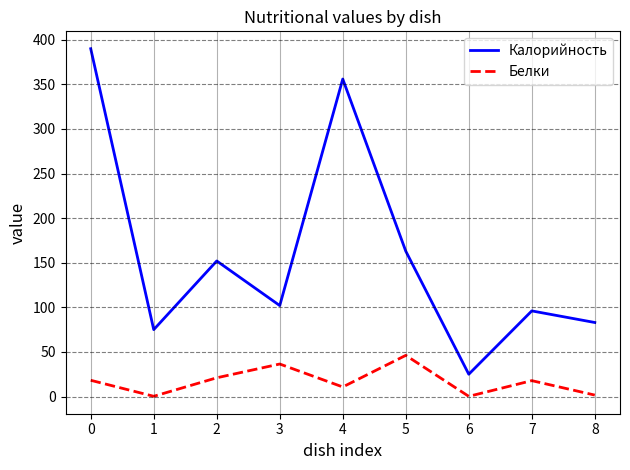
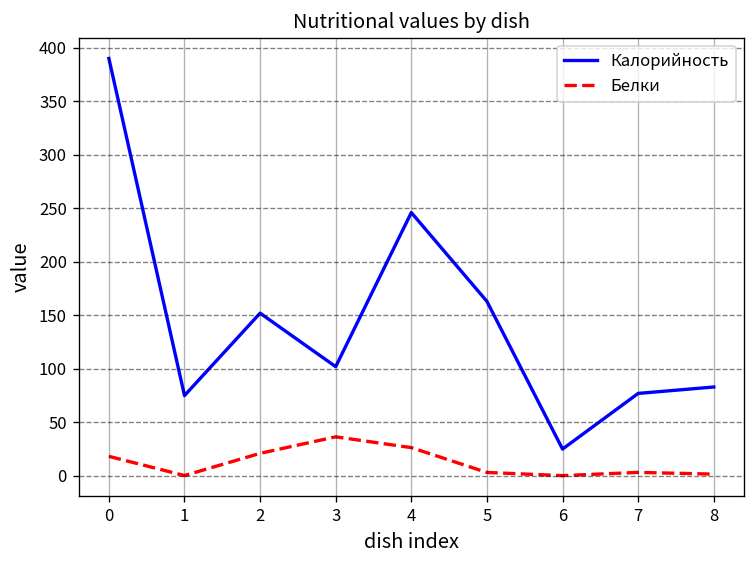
  {
    "Калорийность": {
      "0": 390,
      "1": 80,
      "2": 150,
      "3": 100,
-     "4": 360,
+     "4": 250,
      "5": 160,
      "6": 30,
-     "7": 100,
+     "7": 80,
      "8": 80
    },
    "Белки": {
      "0": 20,
      "1": 0,
      "2": 20,
      "3": 40,
-     "4": 10,
-     "5": 50,
+     "4": 30,
+     "5": 0,
      "6": 0,
-     "7": 20,
+     "7": 0,
      "8": 0
    }
  }
